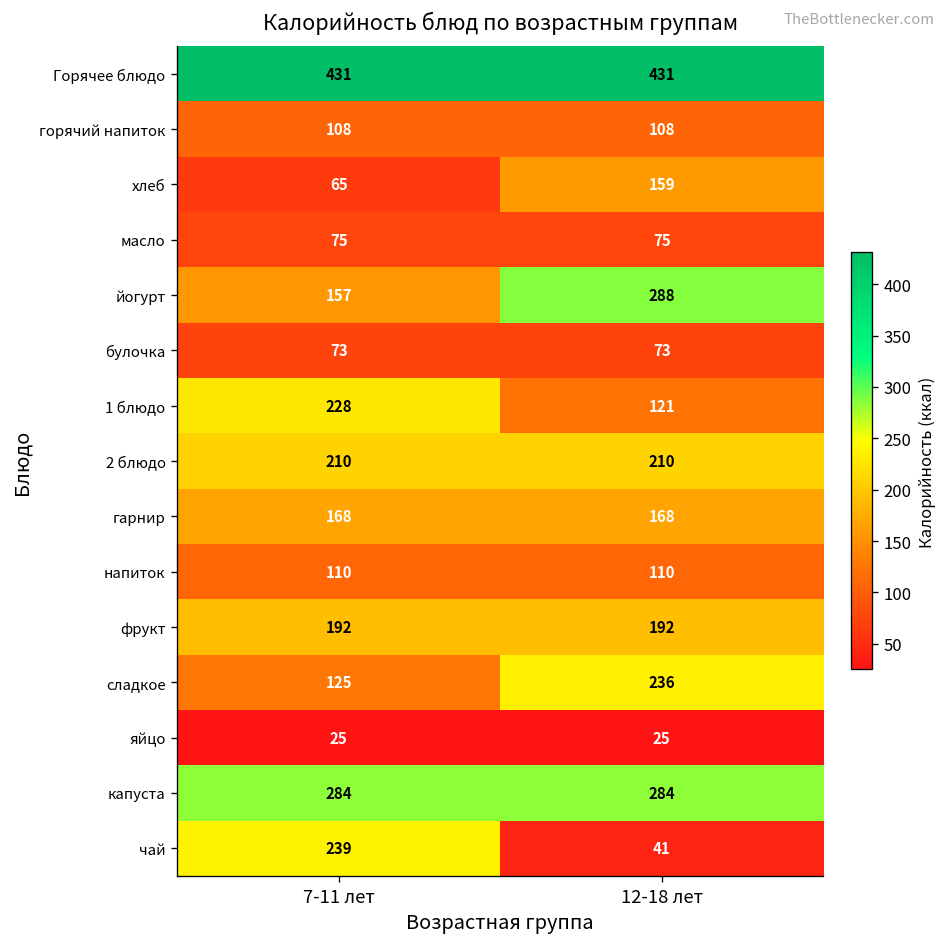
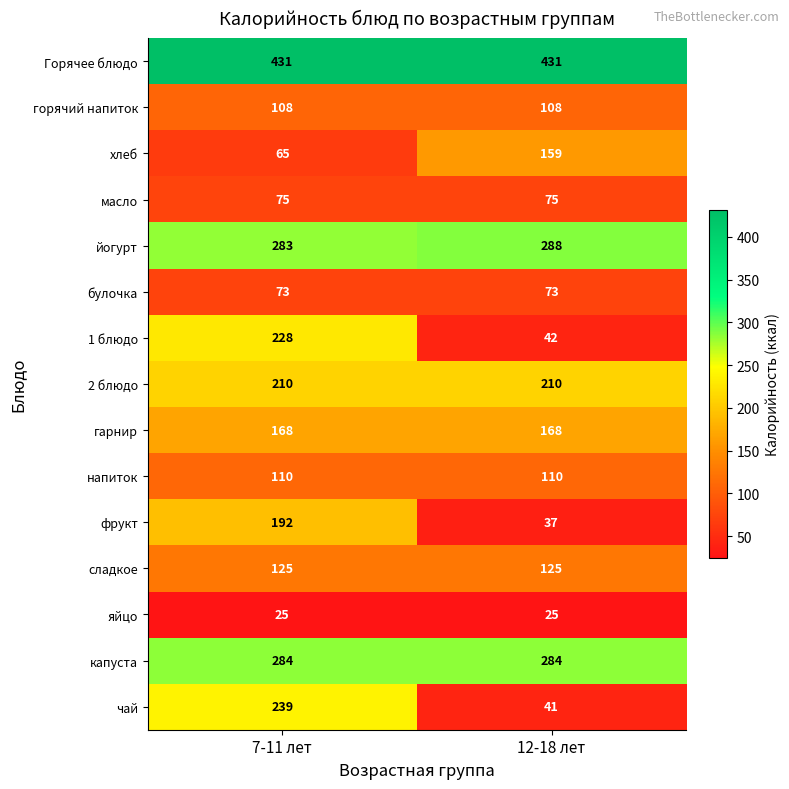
  {
    "Горячее блюдо": {
      "7-11 лет": 431,
      "12-18 лет": 431
    },
    "горячий напиток": {
      "7-11 лет": 108,
      "12-18 лет": 108
    },
    "хлеб": {
      "7-11 лет": 65,
      "12-18 лет": 159
    },
    "масло": {
      "7-11 лет": 75,
      "12-18 лет": 75
    },
    "йогурт": {
-     "7-11 лет": 157,
+     "7-11 лет": 283,
      "12-18 лет": 288
    },
    "булочка": {
      "7-11 лет": 73,
      "12-18 лет": 73
    },
    "1 блюдо": {
      "7-11 лет": 228,
-     "12-18 лет": 121
+     "12-18 лет": 42
    },
    "2 блюдо": {
      "7-11 лет": 210,
      "12-18 лет": 210
    },
    "гарнир": {
      "7-11 лет": 168,
      "12-18 лет": 168
    },
    "напиток": {
      "7-11 лет": 110,
      "12-18 лет": 110
    },
    "фрукт": {
      "7-11 лет": 192,
-     "12-18 лет": 192
+     "12-18 лет": 37
    },
    "сладкое": {
      "7-11 лет": 125,
-     "12-18 лет": 236
+     "12-18 лет": 125
    },
    "яйцо": {
      "7-11 лет": 25,
      "12-18 лет": 25
    },
    "капуста": {
      "7-11 лет": 284,
      "12-18 лет": 284
    },
    "чай": {
      "7-11 лет": 239,
      "12-18 лет": 41
    }
  }
